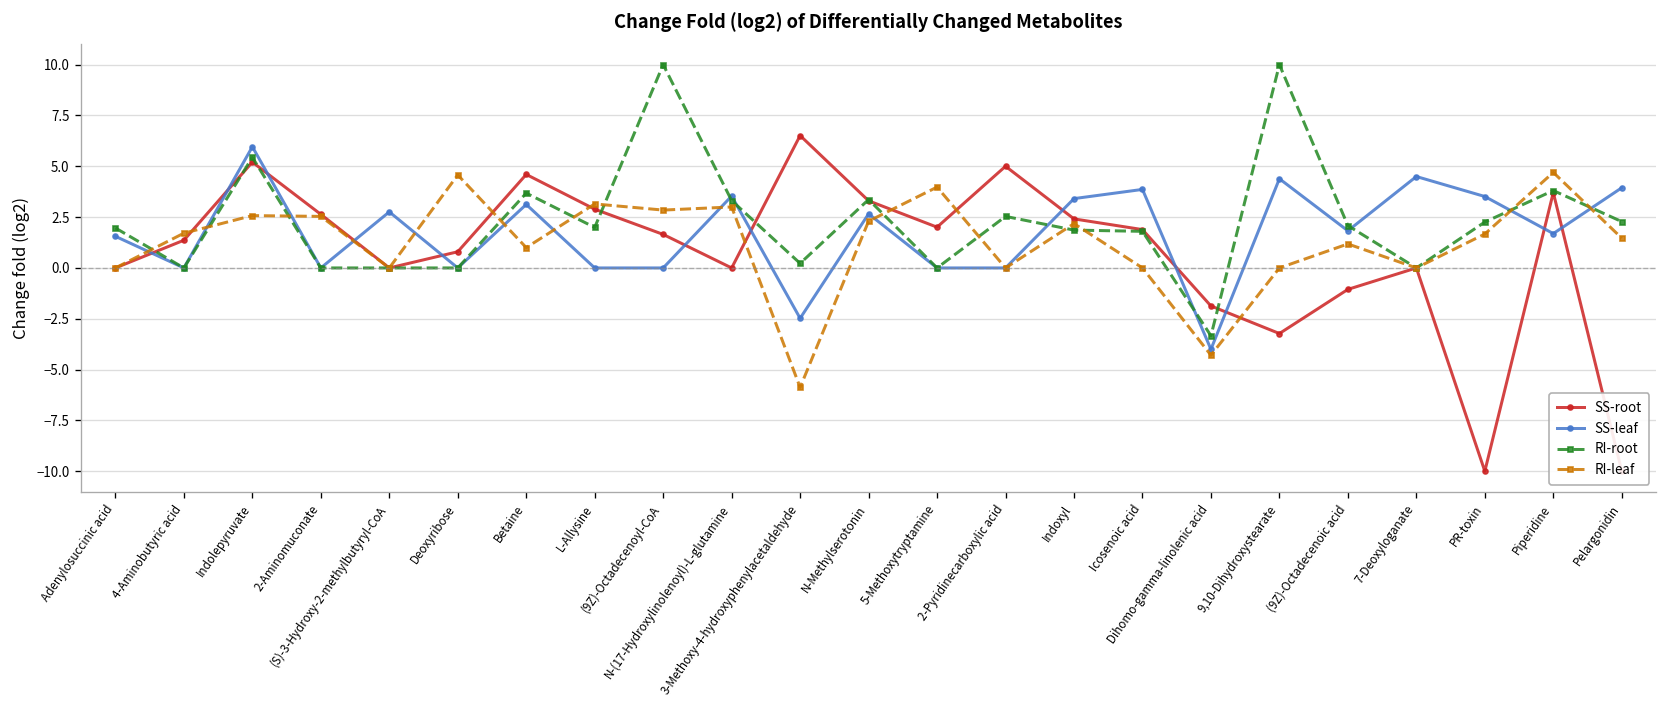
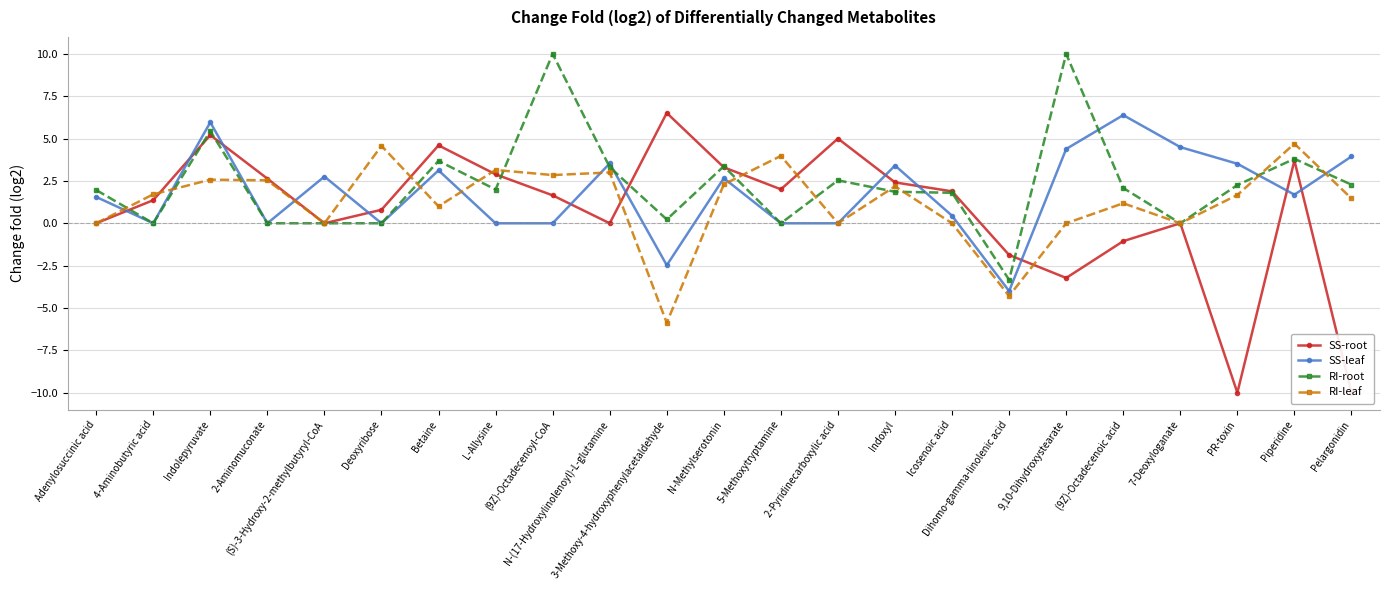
  {
    "SS-root": {
      "4-Aminobutyric acid": 1.4,
      "Indolepyruvate": 5.2,
      "Deoxyribose": 0.8,
      "Betaine": 4.6,
      "L-Allysine": 2.9,
      "(9Z)-Octadecenoyl-CoA": 1.6,
      "N-(17-Hydroxylinolenoyl)-L-glutamine": 0.0,
      "3-Methoxy-4-hydroxyphenylacetaldehyde": 6.5,
      "5-Methoxytryptamine": 2.0,
      "2-Pyridinecarboxylic acid": 5.0,
      "Indoxyl": 2.4,
      "Dihomo-gamma-linolenic acid": -1.9,
      "9,10-Dihydroxystearate": -3.2,
      "(9Z)-Octadecenoic acid": -1.1,
      "PR-toxin": -10.0
    },
    "SS-leaf": {
      "Adenylosuccinic acid": 1.6,
      "Indolepyruvate": 6.0,
      "(S)-3-Hydroxy-2-methylbutyryl-CoA": 2.8,
      "Betaine": 3.1,
      "L-Allysine": 0.0,
      "(9Z)-Octadecenoyl-CoA": 0.0,
      "N-(17-Hydroxylinolenoyl)-L-glutamine": 3.5,
      "3-Methoxy-4-hydroxyphenylacetaldehyde": -2.5,
      "N-Methylserotonin": 2.7,
      "Indoxyl": 3.4,
-     "Icosenoic acid": 3.9,
+     "Icosenoic acid": 0.4,
      "Dihomo-gamma-linolenic acid": -4.0,
      "9,10-Dihydroxystearate": 4.4,
-     "(9Z)-Octadecenoic acid": 1.8,
+     "(9Z)-Octadecenoic acid": 6.4,
      "7-Deoxyloganate": 4.5,
      "PR-toxin": 3.5,
      "Piperidine": 1.7,
      "Pelargonidin": 3.9
    },
    "RI-root": {
      "Adenylosuccinic acid": 2.0,
      "Indolepyruvate": 5.4,
      "Betaine": 3.7,
      "L-Allysine": 2.0,
      "(9Z)-Octadecenoyl-CoA": 10.0,
      "N-(17-Hydroxylinolenoyl)-L-glutamine": 3.3,
      "3-Methoxy-4-hydroxyphenylacetaldehyde": 0.2,
      "2-Pyridinecarboxylic acid": 2.5,
      "Indoxyl": 1.9,
      "Dihomo-gamma-linolenic acid": -3.3,
      "9,10-Dihydroxystearate": 10.0,
      "(9Z)-Octadecenoic acid": 2.1,
      "PR-toxin": 2.3,
      "Pelargonidin": 2.3
    },
    "RI-leaf": {
      "4-Aminobutyric acid": 1.7,
      "Indolepyruvate": 2.6,
      "Deoxyribose": 4.6,
      "Betaine": 1.0,
      "L-Allysine": 3.1,
      "(9Z)-Octadecenoyl-CoA": 2.8,
      "N-(17-Hydroxylinolenoyl)-L-glutamine": 3.0,
      "3-Methoxy-4-hydroxyphenylacetaldehyde": -5.9,
      "N-Methylserotonin": 2.3,
      "5-Methoxytryptamine": 4.0,
      "Indoxyl": 2.2,
      "Icosenoic acid": 0.0,
      "Dihomo-gamma-linolenic acid": -4.3,
      "9,10-Dihydroxystearate": 0.0,
      "(9Z)-Octadecenoic acid": 1.2,
      "PR-toxin": 1.7,
      "Piperidine": 4.7,
      "Pelargonidin": 1.5
    }
  }
